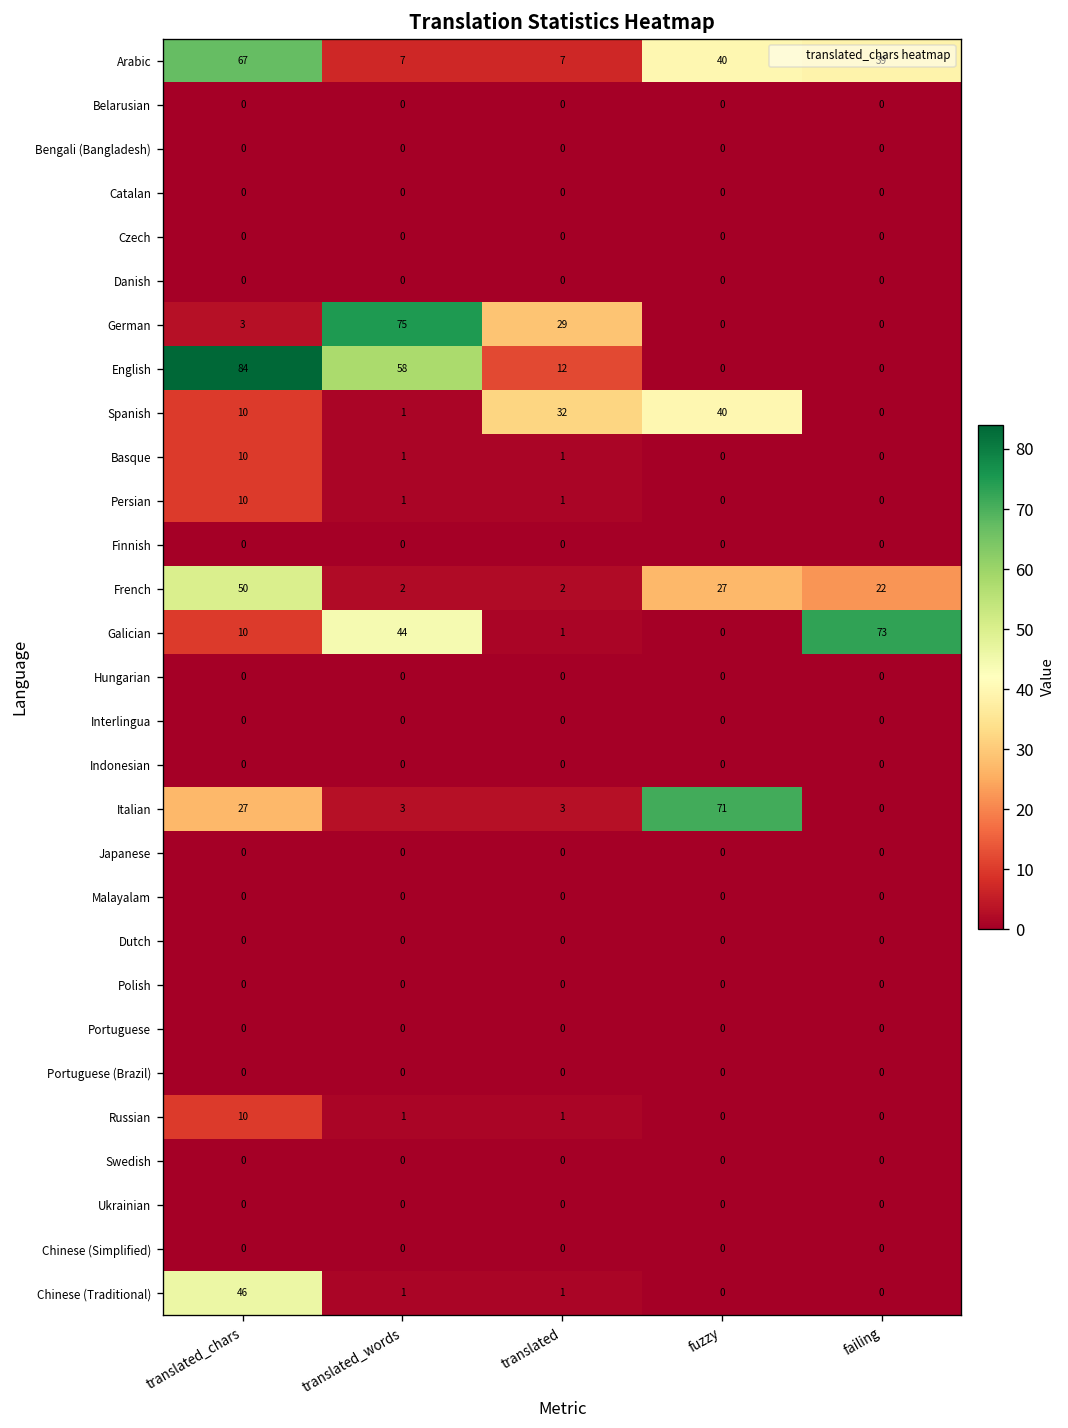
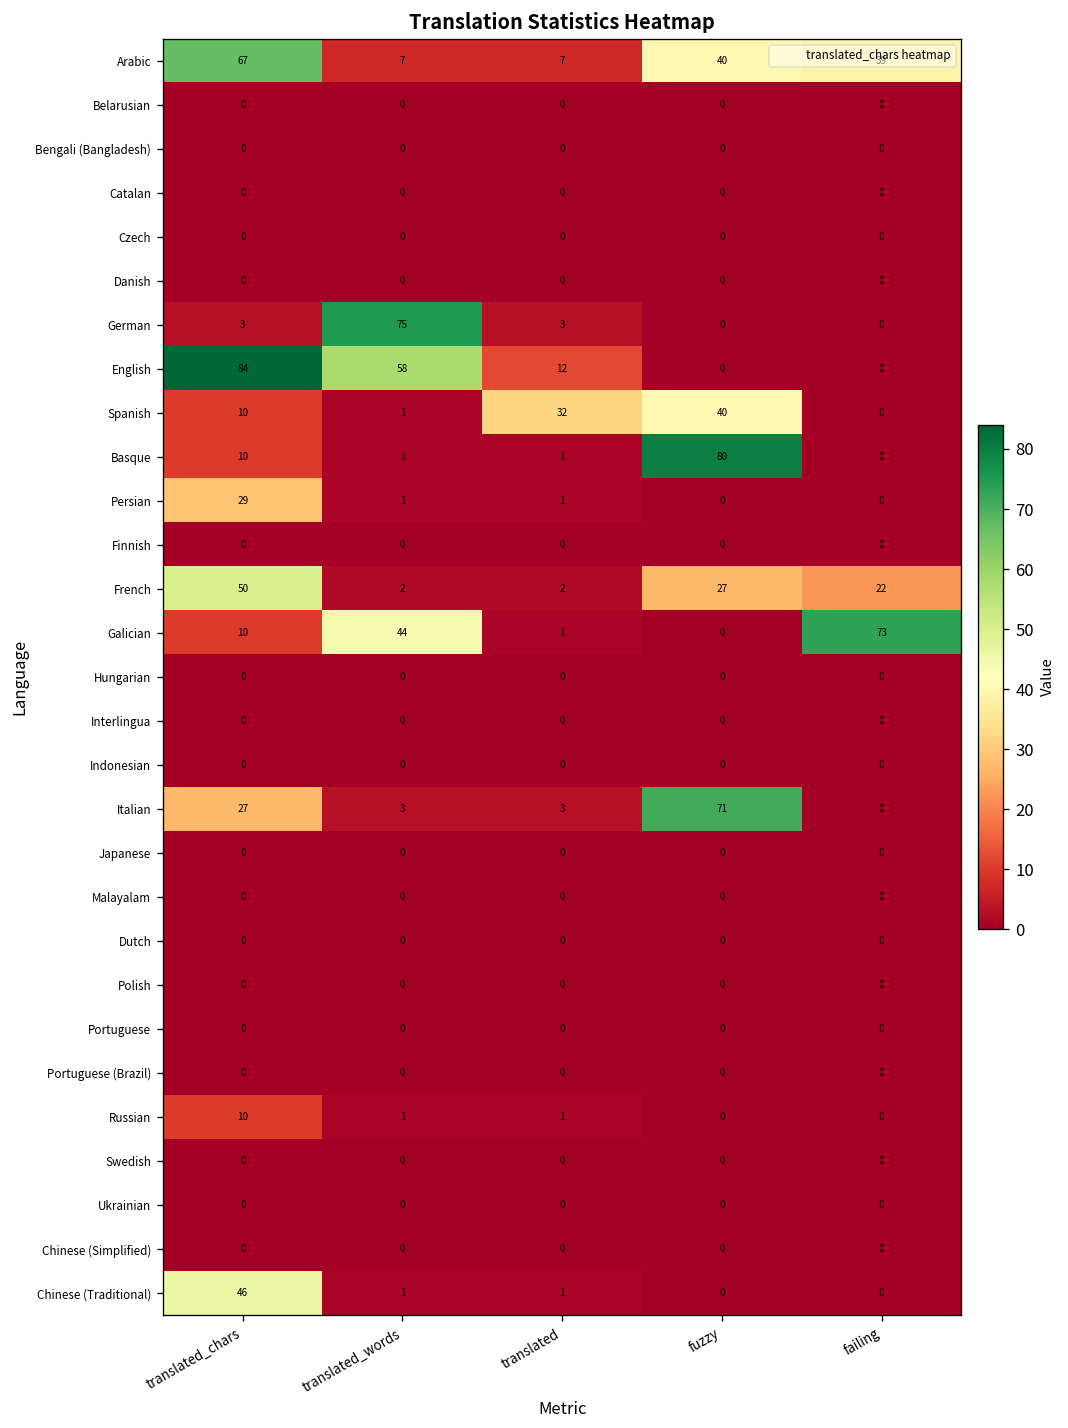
  {
    "Arabic": {
      "translated_chars": 67,
      "translated_words": 7,
      "translated": 7,
      "fuzzy": 40
    },
    "Belarusian": {
      "translated_chars": 0,
      "translated_words": 0,
      "translated": 0,
      "fuzzy": 0,
      "failing": 0
    },
    "Bengali (Bangladesh)": {
      "translated_chars": 0,
      "translated_words": 0,
      "translated": 0,
      "fuzzy": 0,
      "failing": 0
    },
    "Catalan": {
      "translated_chars": 0,
      "translated_words": 0,
      "translated": 0,
      "fuzzy": 0,
      "failing": 0
    },
    "Czech": {
      "translated_chars": 0,
      "translated_words": 0,
      "translated": 0,
      "fuzzy": 0,
      "failing": 0
    },
    "Danish": {
      "translated_chars": 0,
      "translated_words": 0,
      "translated": 0,
      "fuzzy": 0,
      "failing": 0
    },
    "German": {
      "translated_chars": 3,
      "translated_words": 75,
-     "translated": 29,
+     "translated": 3,
      "fuzzy": 0,
      "failing": 0
    },
    "English": {
      "translated_chars": 84,
      "translated_words": 58,
      "translated": 12,
      "fuzzy": 0,
      "failing": 0
    },
    "Spanish": {
      "translated_chars": 10,
      "translated_words": 1,
      "translated": 32,
      "fuzzy": 40,
      "failing": 0
    },
    "Basque": {
      "translated_chars": 10,
      "translated_words": 1,
      "translated": 1,
-     "fuzzy": 0,
+     "fuzzy": 80,
      "failing": 0
    },
    "Persian": {
-     "translated_chars": 10,
+     "translated_chars": 29,
      "translated_words": 1,
      "translated": 1,
      "fuzzy": 0,
      "failing": 0
    },
    "Finnish": {
      "translated_chars": 0,
      "translated_words": 0,
      "translated": 0,
      "fuzzy": 0,
      "failing": 0
    },
    "French": {
      "translated_chars": 50,
      "translated_words": 2,
      "translated": 2,
      "fuzzy": 27,
      "failing": 22
    },
    "Galician": {
      "translated_chars": 10,
      "translated_words": 44,
      "translated": 1,
      "fuzzy": 0,
      "failing": 73
    },
    "Hungarian": {
      "translated_chars": 0,
      "translated_words": 0,
      "translated": 0,
      "fuzzy": 0,
      "failing": 0
    },
    "Interlingua": {
      "translated_chars": 0,
      "translated_words": 0,
      "translated": 0,
      "fuzzy": 0,
      "failing": 0
    },
    "Indonesian": {
      "translated_chars": 0,
      "translated_words": 0,
      "translated": 0,
      "fuzzy": 0,
      "failing": 0
    },
    "Italian": {
      "translated_chars": 27,
      "translated_words": 3,
      "translated": 3,
      "fuzzy": 71,
      "failing": 0
    },
    "Japanese": {
      "translated_chars": 0,
      "translated_words": 0,
      "translated": 0,
      "fuzzy": 0,
      "failing": 0
    },
    "Malayalam": {
      "translated_chars": 0,
      "translated_words": 0,
      "translated": 0,
      "fuzzy": 0,
      "failing": 0
    },
    "Dutch": {
      "translated_chars": 0,
      "translated_words": 0,
      "translated": 0,
      "fuzzy": 0,
      "failing": 0
    },
    "Polish": {
      "translated_chars": 0,
      "translated_words": 0,
      "translated": 0,
      "fuzzy": 0,
      "failing": 0
    },
    "Portuguese": {
      "translated_chars": 0,
      "translated_words": 0,
      "translated": 0,
      "fuzzy": 0,
      "failing": 0
    },
    "Portuguese (Brazil)": {
      "translated_chars": 0,
      "translated_words": 0,
      "translated": 0,
      "fuzzy": 0,
      "failing": 0
    },
    "Russian": {
      "translated_chars": 10,
      "translated_words": 1,
      "translated": 1,
      "fuzzy": 0,
      "failing": 0
    },
    "Swedish": {
      "translated_chars": 0,
      "translated_words": 0,
      "translated": 0,
      "fuzzy": 0,
      "failing": 0
    },
    "Ukrainian": {
      "translated_chars": 0,
      "translated_words": 0,
      "translated": 0,
      "fuzzy": 0,
      "failing": 0
    },
    "Chinese (Simplified)": {
      "translated_chars": 0,
      "translated_words": 0,
      "translated": 0,
      "fuzzy": 0,
      "failing": 0
    },
    "Chinese (Traditional)": {
      "translated_chars": 46,
      "translated_words": 1,
      "translated": 1,
      "fuzzy": 0,
      "failing": 0
    }
  }
